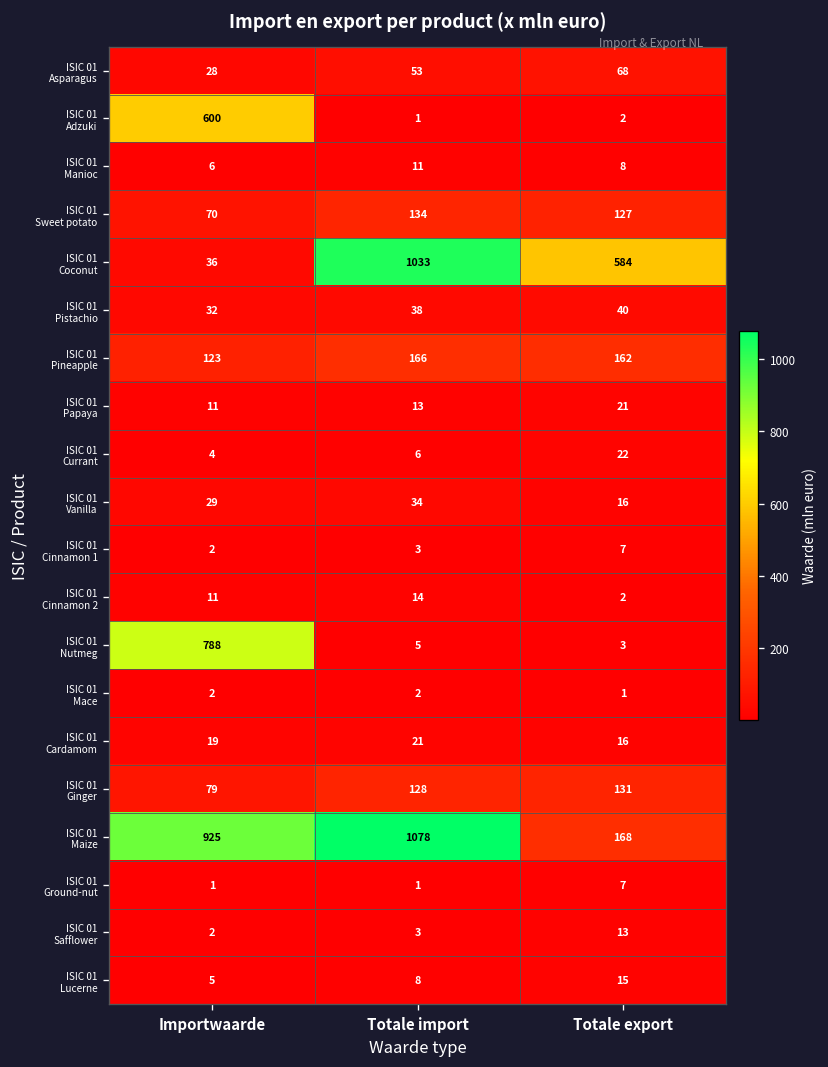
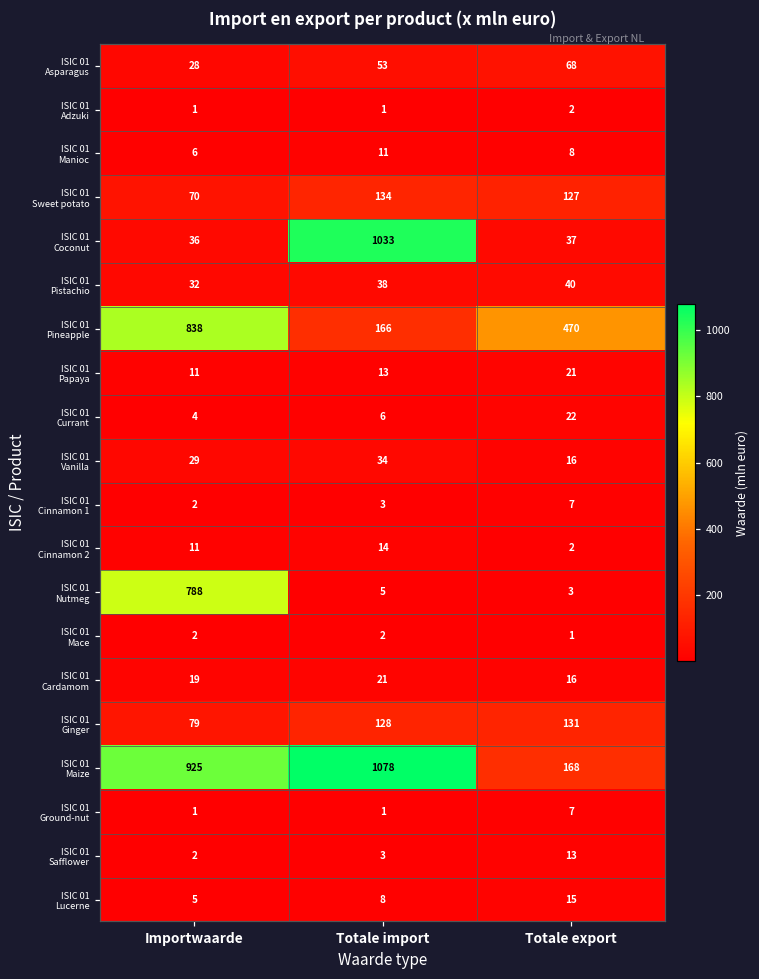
  {
    "ISIC 01 Asparagus": {
      "Importwaarde": 28,
      "Totale import": 53,
      "Totale export": 68
    },
    "ISIC 01 Adzuki": {
-     "Importwaarde": 600,
+     "Importwaarde": 1,
      "Totale import": 1,
      "Totale export": 2
    },
    "ISIC 01 Manioc": {
      "Importwaarde": 6,
      "Totale import": 11,
      "Totale export": 8
    },
    "ISIC 01 Sweet potato": {
      "Importwaarde": 70,
      "Totale import": 134,
      "Totale export": 127
    },
    "ISIC 01 Coconut": {
      "Importwaarde": 36,
      "Totale import": 1033,
-     "Totale export": 584
+     "Totale export": 37
    },
    "ISIC 01 Pistachio": {
      "Importwaarde": 32,
      "Totale import": 38,
      "Totale export": 40
    },
    "ISIC 01 Pineapple": {
-     "Importwaarde": 123,
+     "Importwaarde": 838,
      "Totale import": 166,
-     "Totale export": 162
+     "Totale export": 470
    },
    "ISIC 01 Papaya": {
      "Importwaarde": 11,
      "Totale import": 13,
      "Totale export": 21
    },
    "ISIC 01 Currant": {
      "Importwaarde": 4,
      "Totale import": 6,
      "Totale export": 22
    },
    "ISIC 01 Vanilla": {
      "Importwaarde": 29,
      "Totale import": 34,
      "Totale export": 16
    },
    "ISIC 01 Cinnamon 1": {
      "Importwaarde": 2,
      "Totale import": 3,
      "Totale export": 7
    },
    "ISIC 01 Cinnamon 2": {
      "Importwaarde": 11,
      "Totale import": 14,
      "Totale export": 2
    },
    "ISIC 01 Nutmeg": {
      "Importwaarde": 788,
      "Totale import": 5,
      "Totale export": 3
    },
    "ISIC 01 Mace": {
      "Importwaarde": 2,
      "Totale import": 2,
      "Totale export": 1
    },
    "ISIC 01 Cardamom": {
      "Importwaarde": 19,
      "Totale import": 21,
      "Totale export": 16
    },
    "ISIC 01 Ginger": {
      "Importwaarde": 79,
      "Totale import": 128,
      "Totale export": 131
    },
    "ISIC 01 Maize": {
      "Importwaarde": 925,
      "Totale import": 1078,
      "Totale export": 168
    },
    "ISIC 01 Ground-nut": {
      "Importwaarde": 1,
      "Totale import": 1,
      "Totale export": 7
    },
    "ISIC 01 Safflower": {
      "Importwaarde": 2,
      "Totale import": 3,
      "Totale export": 13
    },
    "ISIC 01 Lucerne": {
      "Importwaarde": 5,
      "Totale import": 8,
      "Totale export": 15
    }
  }
